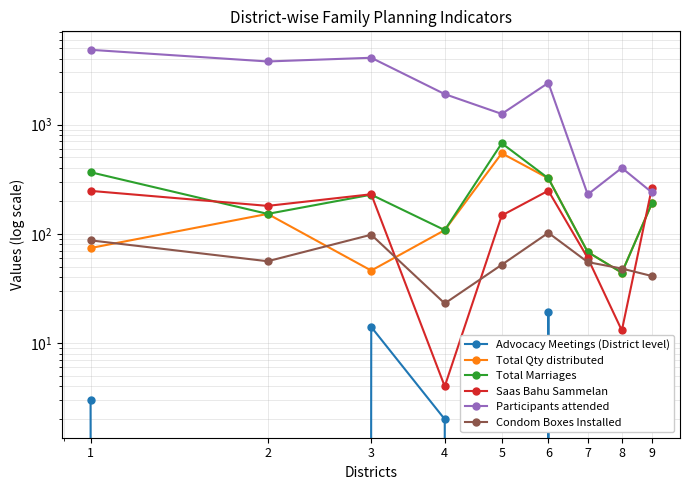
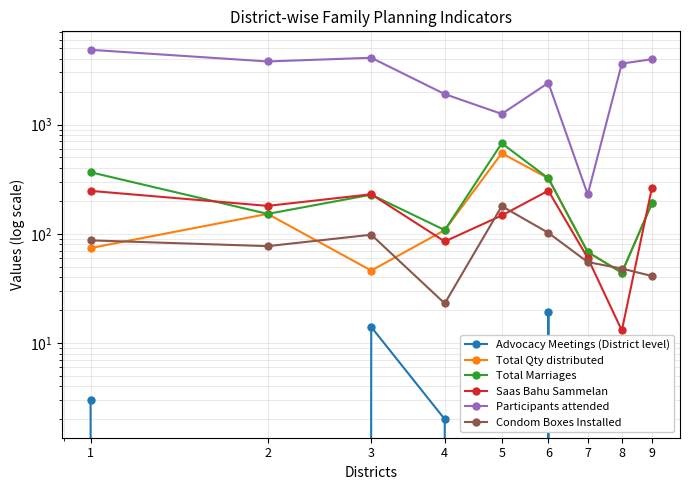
  {
    "Advocacy Meetings (District level)": {
      "1": 3,
      "3": 14,
      "4": 2,
      "6": 19
    },
    "Total Qty distributed": {
      "1": 70,
      "3": 46,
      "5": 500
    },
    "Total Marriages": {
      "1": 370,
      "5": 700
    },
    "Saas Bahu Sammelan": {
      "1": 250,
      "2": 180,
-     "4": 4,
+     "4": 90,
      "5": 150,
      "6": 250,
      "7": 60,
      "8": 13,
      "9": 260
    },
    "Participants attended": {
      "1": 5000,
      "2": 3800,
      "3": 4100,
      "4": 1900,
      "5": 1300,
      "6": 2400,
      "7": 230,
-     "8": 400,
-     "9": 240
+     "8": 3600,
+     "9": 4000
    },
    "Condom Boxes Installed": {
      "1": 90,
-     "2": 60,
+     "2": 80,
      "3": 100,
      "4": 23,
-     "5": 50,
+     "5": 180,
      "6": 100,
      "7": 60,
      "8": 50,
      "9": 41
    }
  }
